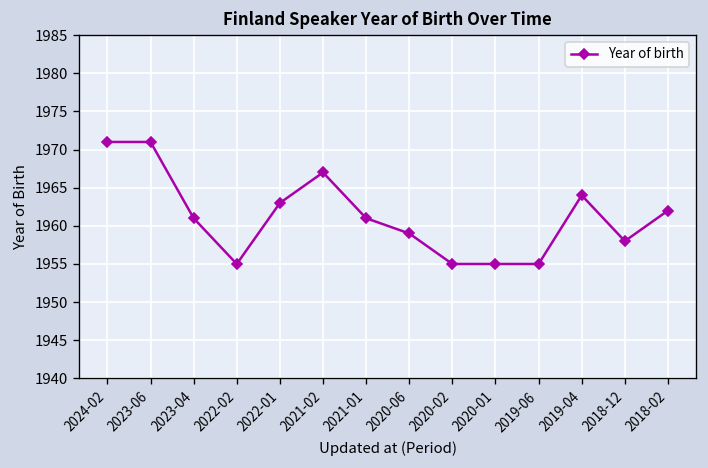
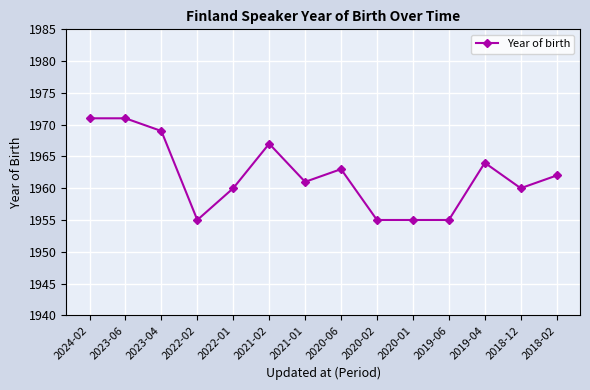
  {
    "2024-02": 1971,
    "2023-06": 1971,
-   "2023-04": 1961,
+   "2023-04": 1969,
    "2022-02": 1955,
-   "2022-01": 1963,
+   "2022-01": 1960,
    "2021-02": 1967,
    "2021-01": 1961,
-   "2020-06": 1959,
+   "2020-06": 1963,
    "2020-02": 1955,
    "2020-01": 1955,
    "2019-06": 1955,
    "2019-04": 1964,
-   "2018-12": 1958,
+   "2018-12": 1960,
    "2018-02": 1962
  }
